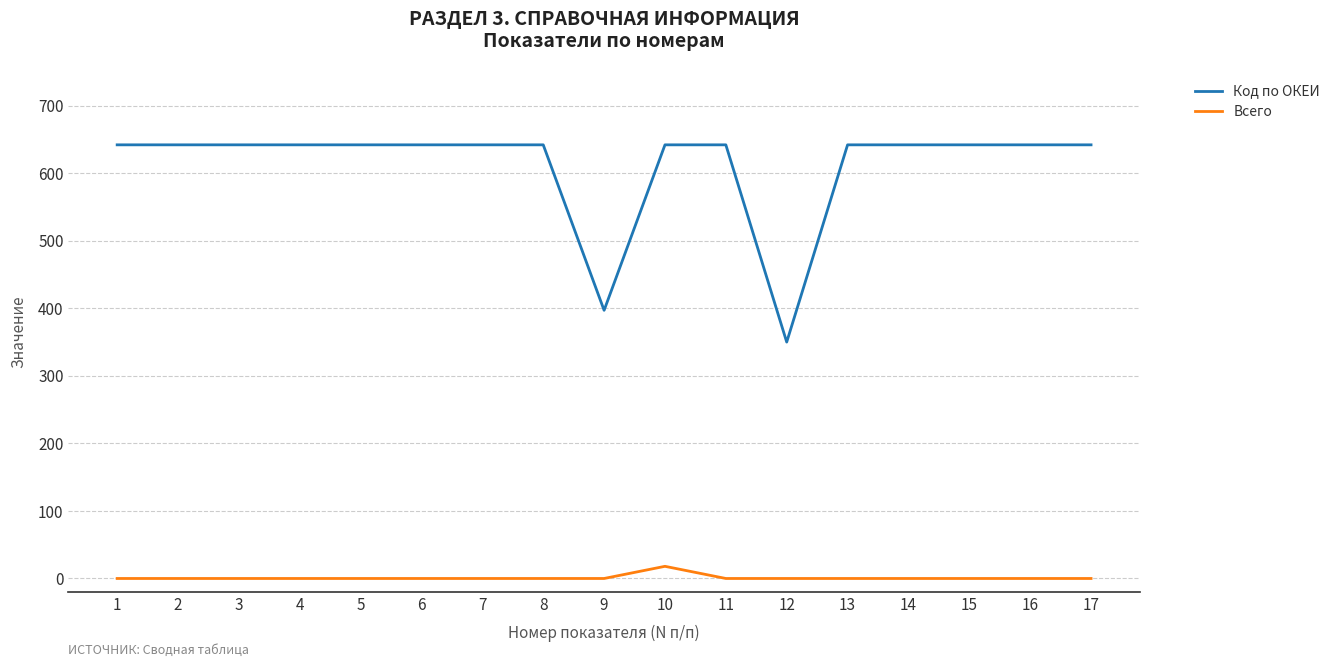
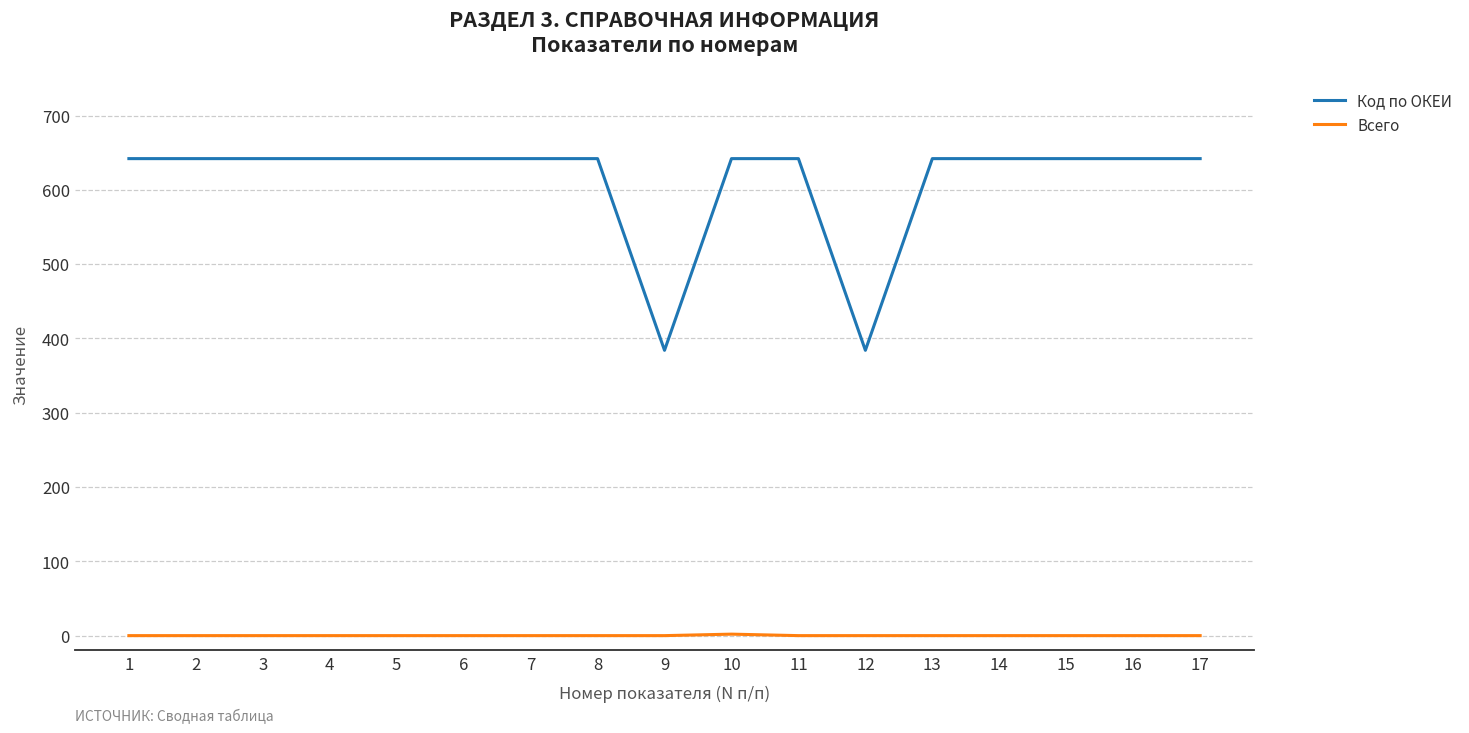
  {
    "Код по ОКЕИ": {
      "1": 640,
      "2": 640,
      "3": 640,
      "4": 640,
      "5": 640,
      "6": 640,
      "7": 640,
      "8": 640,
-     "9": 400,
+     "9": 380,
      "10": 640,
      "11": 640,
-     "12": 350,
+     "12": 380,
      "13": 640,
      "14": 640,
      "15": 640,
      "16": 640,
      "17": 640
    },
    "Всего": {
      "1": 0,
      "2": 0,
      "3": 0,
      "4": 0,
      "5": 0,
      "6": 0,
      "7": 0,
      "8": 0,
      "9": 0,
-     "10": 20,
+     "10": 0,
      "11": 0,
      "12": 0,
      "13": 0,
      "14": 0,
      "15": 0,
      "16": 0,
      "17": 0
    }
  }
